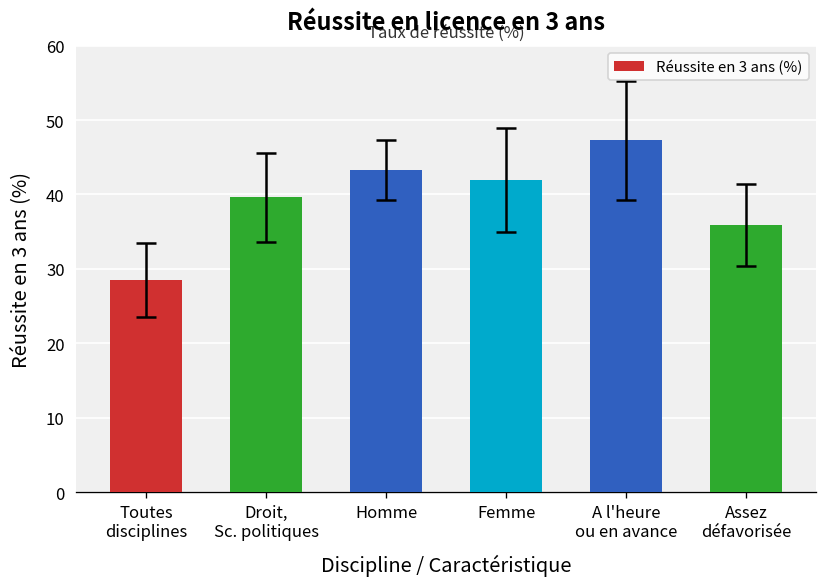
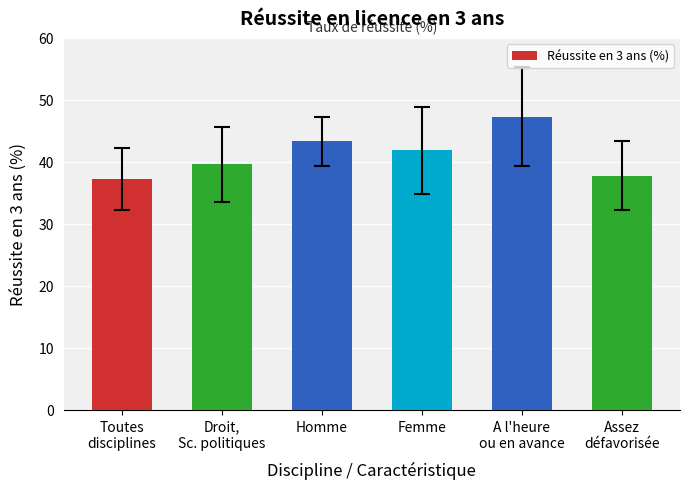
  {
    "Réussite en 3 ans (%)": {
-     "Toutes disciplines": 29,
+     "Toutes disciplines": 37,
      "Droit, Sc. politiques": 40,
      "Homme": 43,
      "Femme": 42,
      "A l'heure ou en avance": 47,
-     "Assez défavorisée": 36
+     "Assez défavorisée": 38
    }
  }
